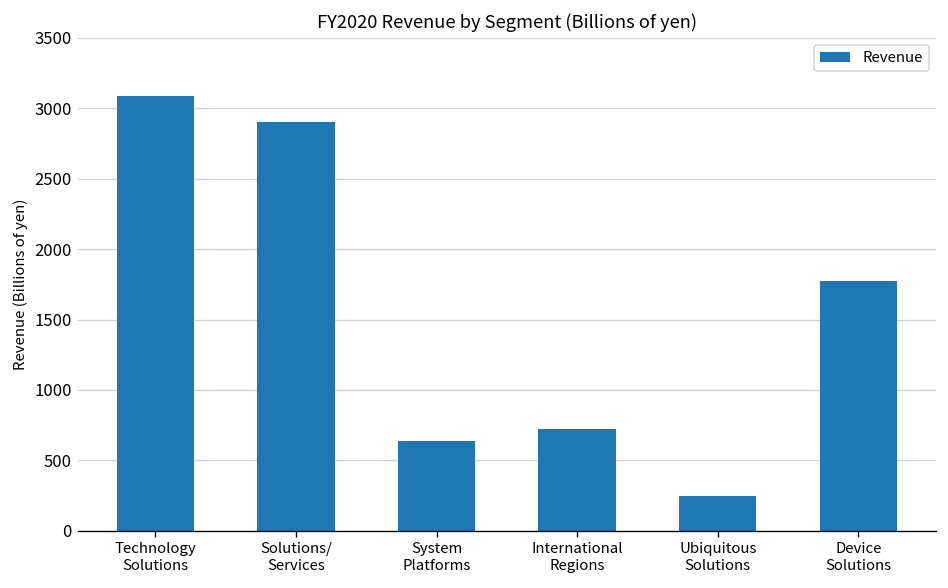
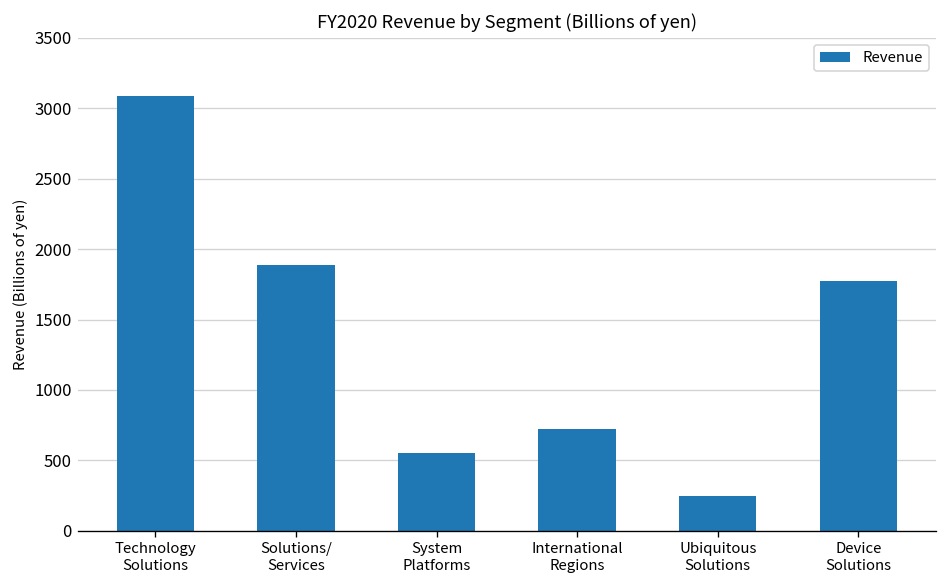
  {
    "Technology Solutions": 3090,
-   "Solutions/ Services": 2900,
-   "System Platforms": 630,
+   "Solutions/ Services": 1880,
+   "System Platforms": 550,
    "International Regions": 720,
    "Ubiquitous Solutions": 250,
    "Device Solutions": 1780
  }
